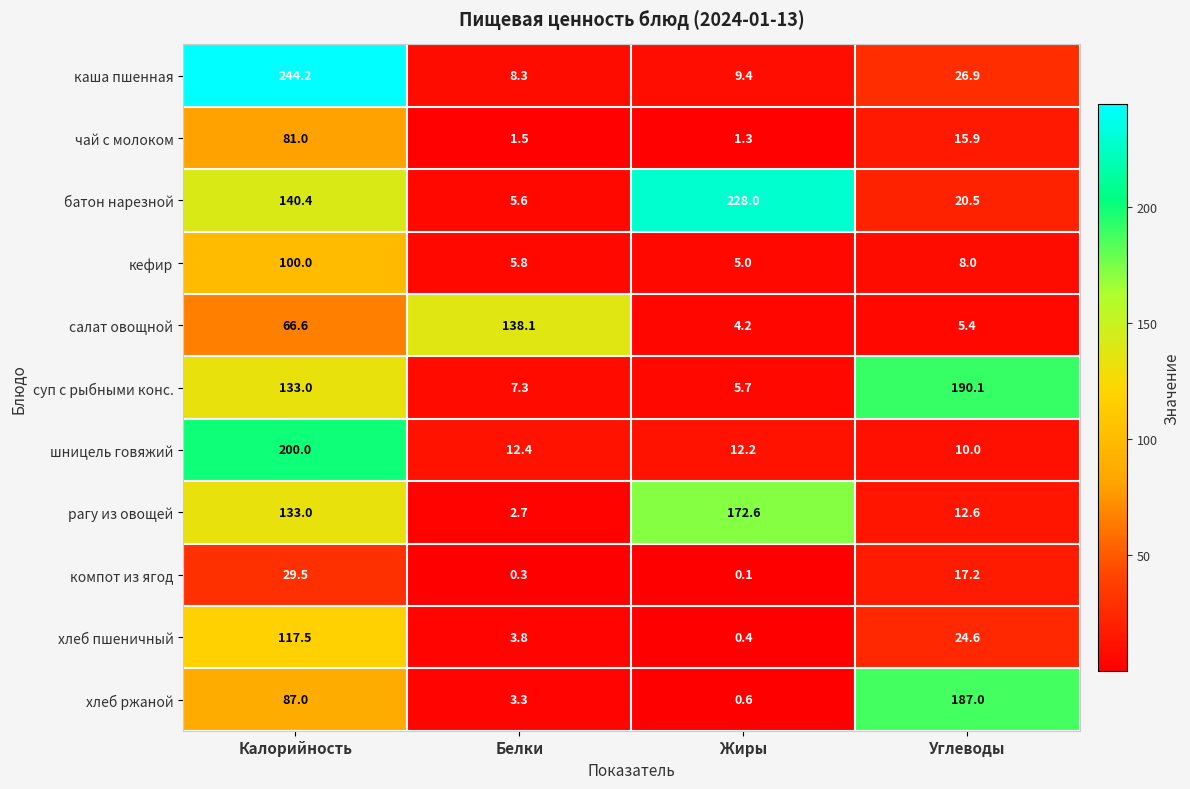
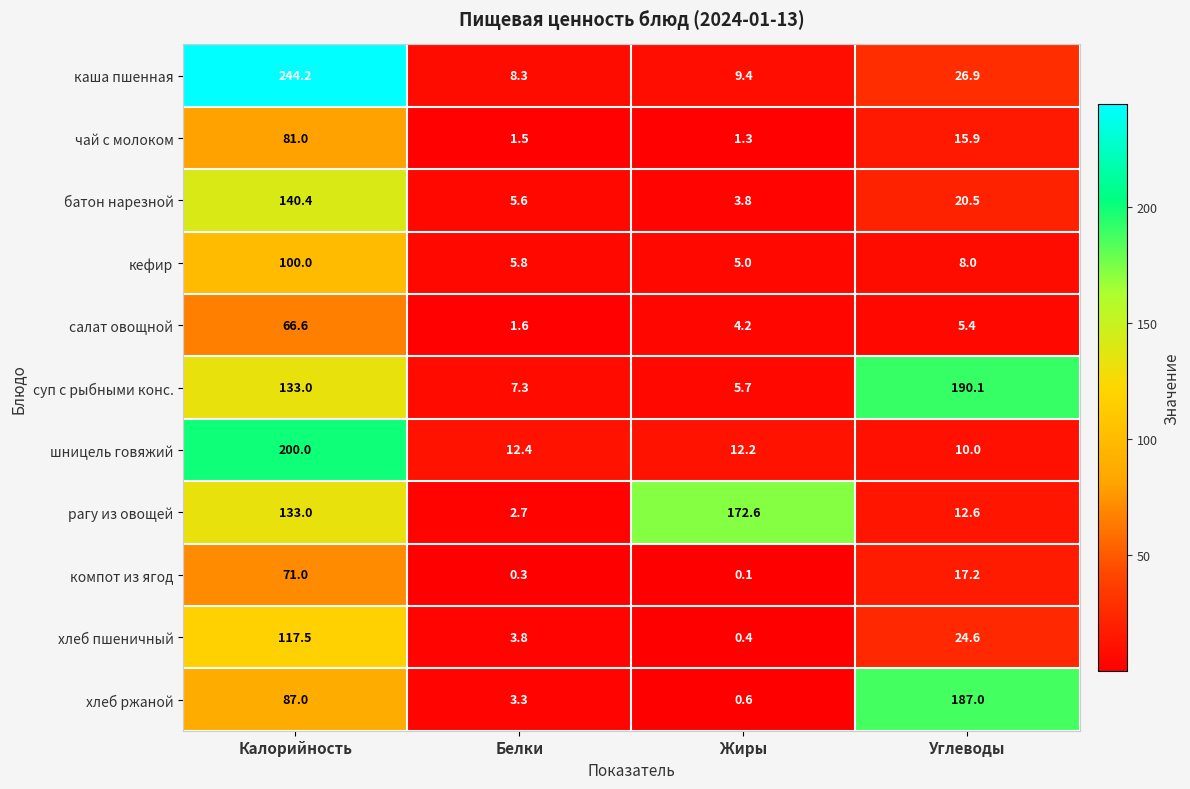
  {
    "каша пшенная": {
      "Калорийность": 244.2,
      "Белки": 8.3,
      "Жиры": 9.4,
      "Углеводы": 26.9
    },
    "чай с молоком": {
      "Калорийность": 81.0,
      "Белки": 1.5,
      "Жиры": 1.3,
      "Углеводы": 15.9
    },
    "батон нарезной": {
      "Калорийность": 140.4,
      "Белки": 5.6,
-     "Жиры": 228.0,
+     "Жиры": 3.8,
      "Углеводы": 20.5
    },
    "кефир": {
      "Калорийность": 100.0,
      "Белки": 5.8,
      "Жиры": 5.0,
      "Углеводы": 8.0
    },
    "салат овощной": {
      "Калорийность": 66.6,
-     "Белки": 138.1,
+     "Белки": 1.6,
      "Жиры": 4.2,
      "Углеводы": 5.4
    },
    "суп с рыбными конс.": {
      "Калорийность": 133.0,
      "Белки": 7.3,
      "Жиры": 5.7,
      "Углеводы": 190.1
    },
    "шницель говяжий": {
      "Калорийность": 200.0,
      "Белки": 12.4,
      "Жиры": 12.2,
      "Углеводы": 10.0
    },
    "рагу из овощей": {
      "Калорийность": 133.0,
      "Белки": 2.7,
      "Жиры": 172.6,
      "Углеводы": 12.6
    },
    "компот из ягод": {
-     "Калорийность": 29.5,
+     "Калорийность": 71.0,
      "Белки": 0.3,
      "Жиры": 0.1,
      "Углеводы": 17.2
    },
    "хлеб пшеничный": {
      "Калорийность": 117.5,
      "Белки": 3.8,
      "Жиры": 0.4,
      "Углеводы": 24.6
    },
    "хлеб ржаной": {
      "Калорийность": 87.0,
      "Белки": 3.3,
      "Жиры": 0.6,
      "Углеводы": 187.0
    }
  }
